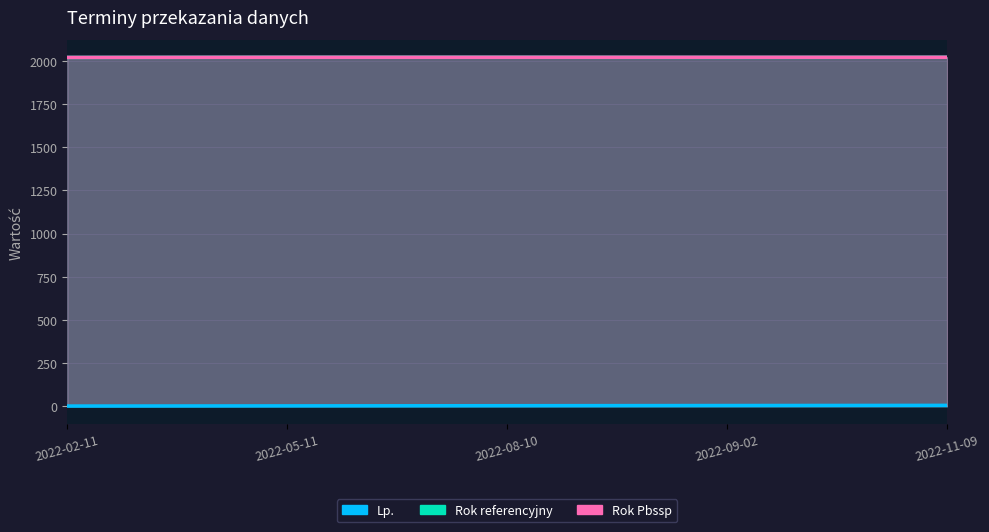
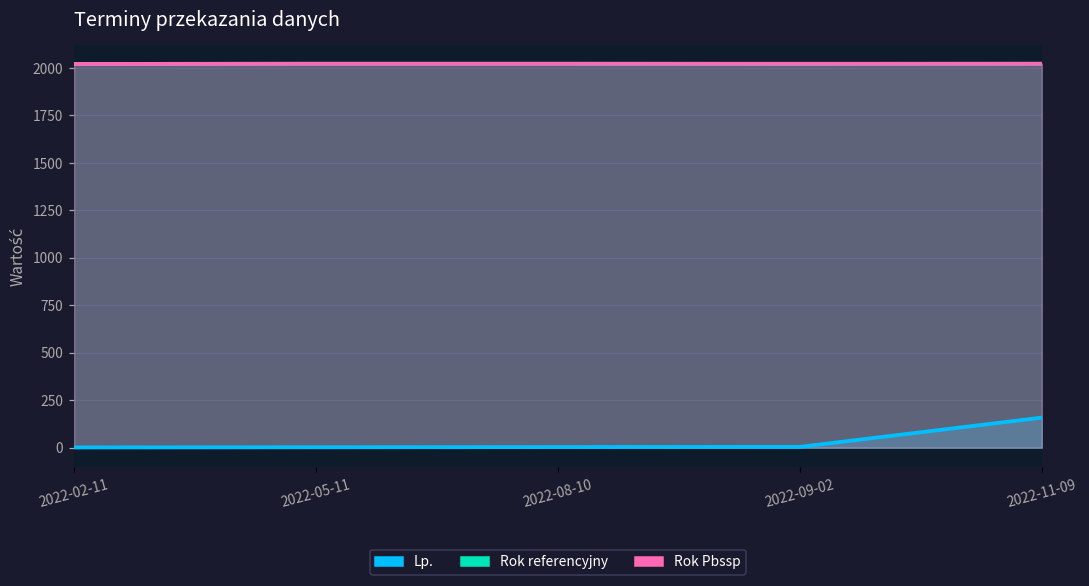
  {
    "Lp.": {
      "2022-02-11": 0,
      "2022-05-11": 0,
      "2022-08-10": 0,
      "2022-09-02": 0,
-     "2022-11-09": 10
+     "2022-11-09": 160
    },
    "Rok Pbssp": {
      "2022-02-11": 2020,
      "2022-05-11": 2020,
      "2022-08-10": 2020,
      "2022-09-02": 2020,
      "2022-11-09": 2020
    }
  }
